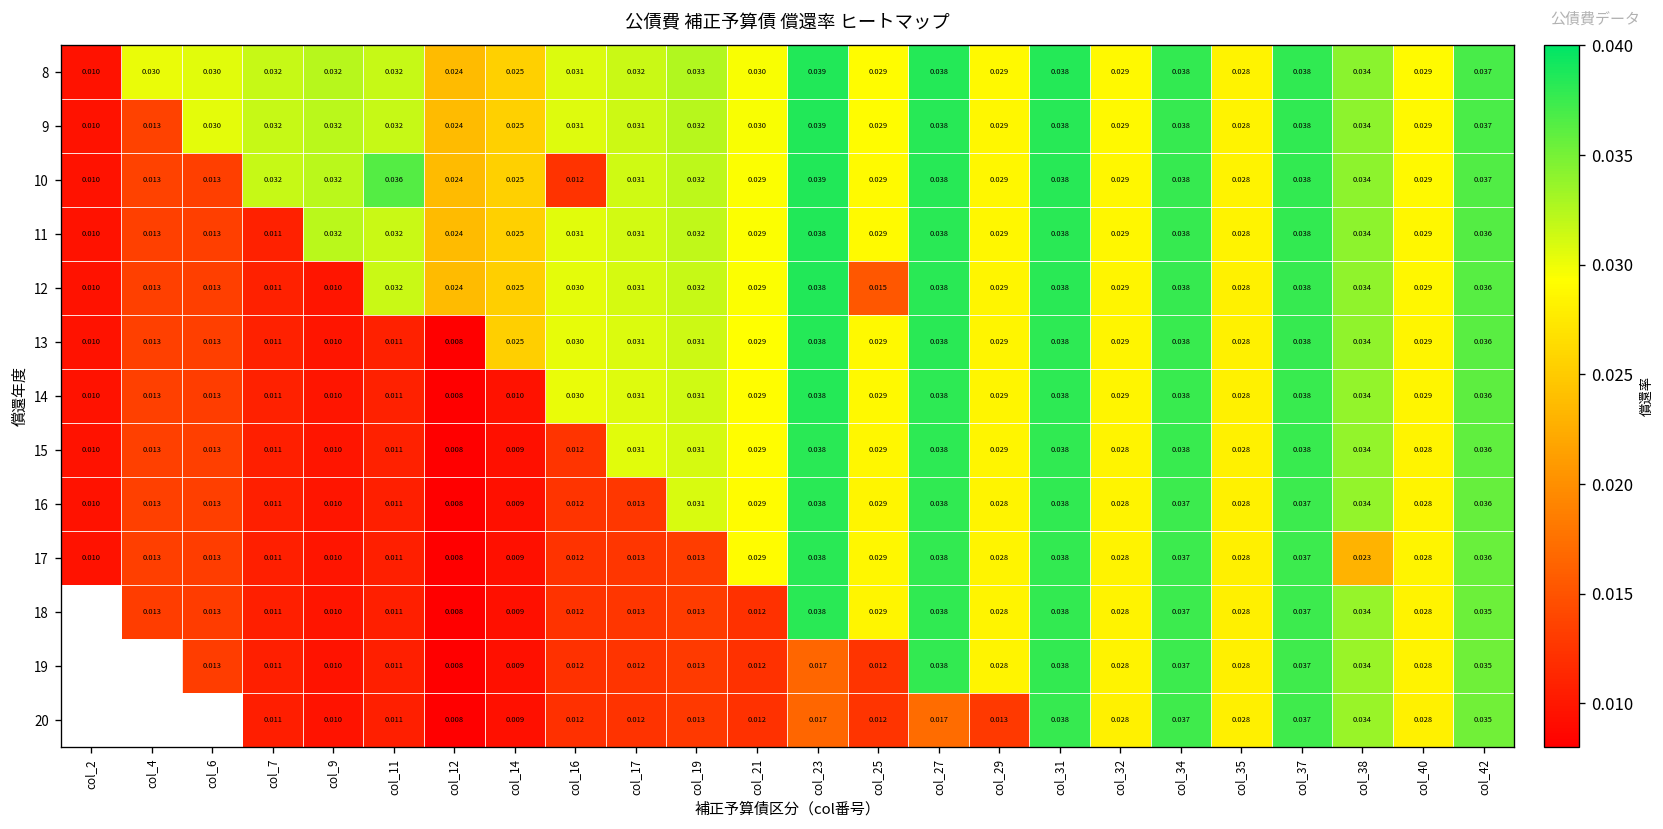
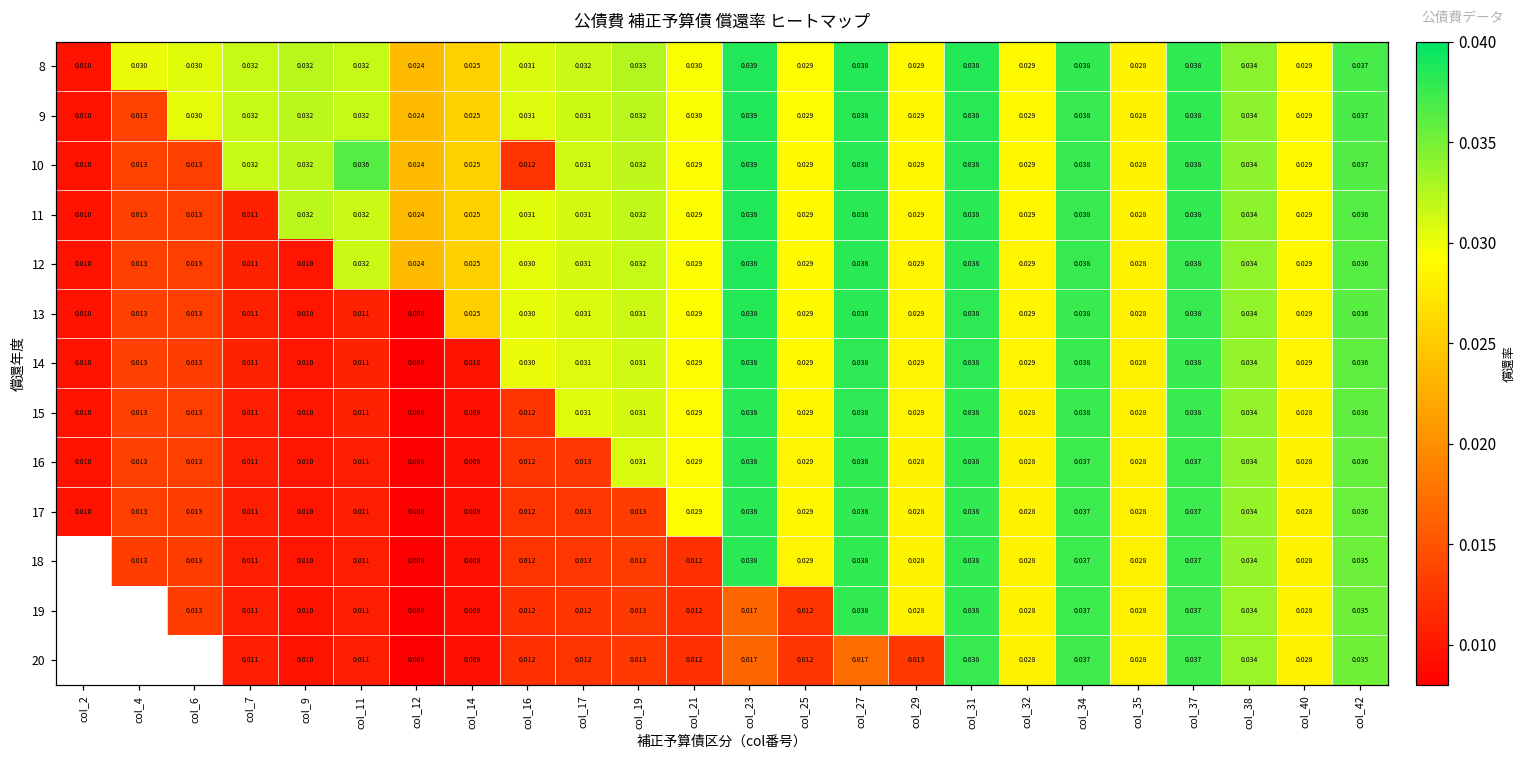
  {
    "12": {
      "col_2": 0.010,
      "col_4": 0.013,
      "col_6": 0.013,
      "col_7": 0.011,
      "col_9": 0.010,
      "col_11": 0.032,
      "col_12": 0.024,
      "col_14": 0.025,
      "col_16": 0.030,
      "col_17": 0.031,
      "col_19": 0.032,
      "col_21": 0.029,
      "col_23": 0.038,
-     "col_25": 0.015,
+     "col_25": 0.029,
      "col_27": 0.038,
      "col_29": 0.029,
      "col_31": 0.038,
      "col_32": 0.029,
      "col_34": 0.038,
      "col_35": 0.028,
      "col_37": 0.038,
      "col_38": 0.034,
      "col_40": 0.029,
      "col_42": 0.036
    },
    "17": {
      "col_2": 0.010,
      "col_4": 0.013,
      "col_6": 0.013,
      "col_7": 0.011,
      "col_9": 0.010,
      "col_11": 0.011,
      "col_12": 0.008,
      "col_14": 0.009,
      "col_16": 0.012,
      "col_17": 0.013,
      "col_19": 0.013,
      "col_21": 0.029,
      "col_23": 0.038,
      "col_25": 0.029,
      "col_27": 0.038,
      "col_29": 0.028,
      "col_31": 0.038,
      "col_32": 0.028,
      "col_34": 0.037,
      "col_35": 0.028,
      "col_37": 0.037,
-     "col_38": 0.023,
+     "col_38": 0.034,
      "col_40": 0.028,
      "col_42": 0.036
    }
  }
